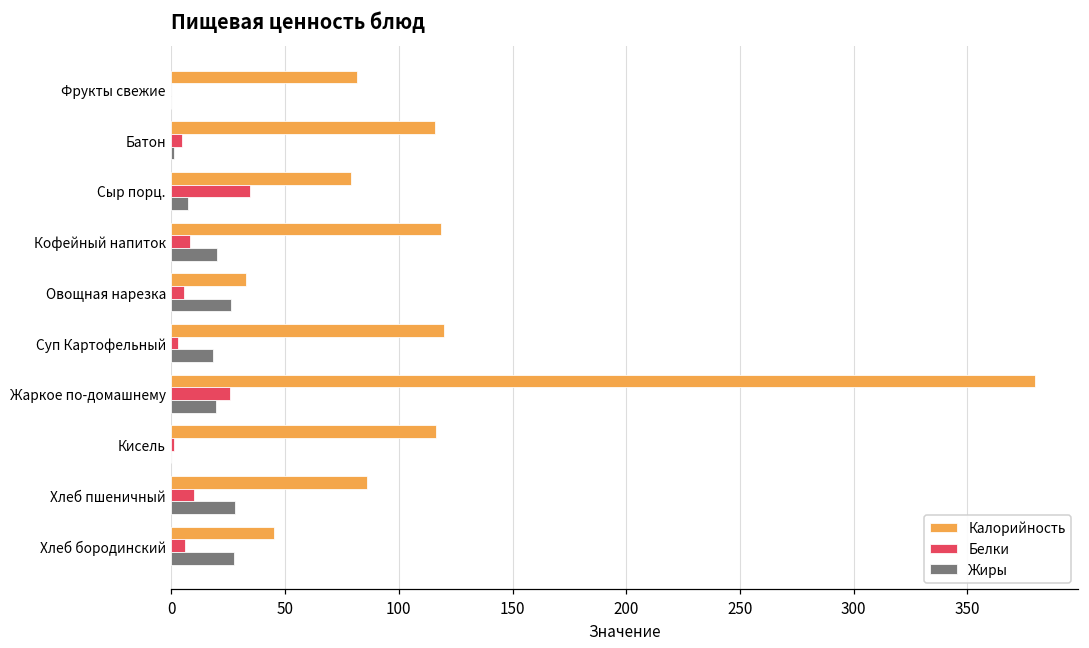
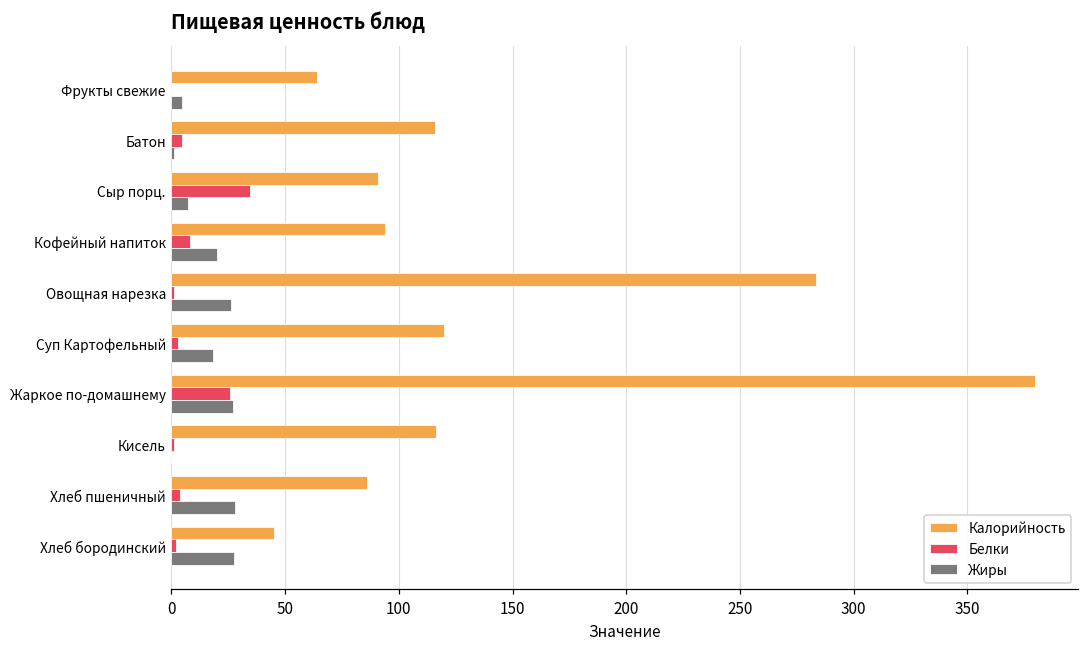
  {
    "Калорийность": {
-     "Фрукты свежие": 82,
+     "Фрукты свежие": 64,
      "Батон": 116,
-     "Сыр порц.": 79,
-     "Кофейный напиток": 119,
-     "Овощная нарезка": 33,
+     "Сыр порц.": 91,
+     "Кофейный напиток": 94,
+     "Овощная нарезка": 283,
      "Суп Картофельный": 120,
      "Жаркое по-домашнему": 380,
      "Кисель": 116,
      "Хлеб пшеничный": 86,
      "Хлеб бородинский": 45
    },
    "Белки": {
      "Батон": 5,
      "Сыр порц.": 35,
      "Кофейный напиток": 8,
-     "Овощная нарезка": 5,
+     "Овощная нарезка": 1,
      "Суп Картофельный": 3,
      "Жаркое по-домашнему": 26,
      "Кисель": 1,
-     "Хлеб пшеничный": 10,
-     "Хлеб бородинский": 6
+     "Хлеб пшеничный": 4,
+     "Хлеб бородинский": 2
    },
    "Жиры": {
-     "Фрукты свежие": 0,
+     "Фрукты свежие": 5,
      "Сыр порц.": 7,
      "Кофейный напиток": 20,
      "Овощная нарезка": 26,
      "Суп Картофельный": 18,
-     "Жаркое по-домашнему": 20,
+     "Жаркое по-домашнему": 27,
      "Кисель": 0,
      "Хлеб пшеничный": 28,
      "Хлеб бородинский": 28
    }
  }
